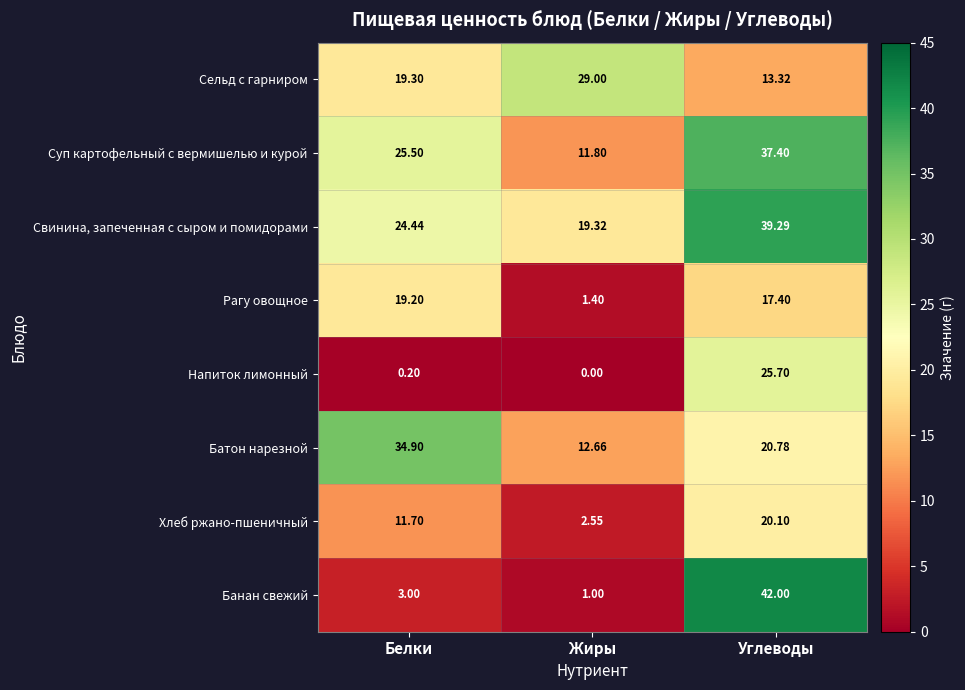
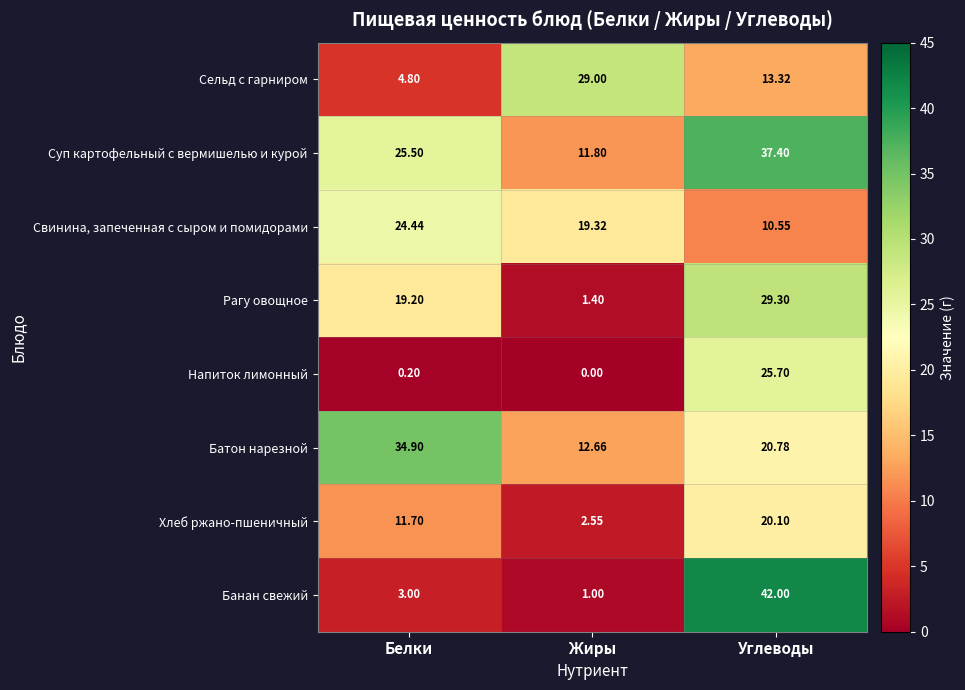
  {
    "Сельд с гарниром": {
-     "Белки": 19.30,
+     "Белки": 4.80,
      "Жиры": 29.00,
      "Углеводы": 13.32
    },
    "Суп картофельный с вермишелью и курой": {
      "Белки": 25.50,
      "Жиры": 11.80,
      "Углеводы": 37.40
    },
    "Свинина, запеченная с сыром и помидорами": {
      "Белки": 24.44,
      "Жиры": 19.32,
-     "Углеводы": 39.29
+     "Углеводы": 10.55
    },
    "Рагу овощное": {
      "Белки": 19.20,
      "Жиры": 1.40,
-     "Углеводы": 17.40
+     "Углеводы": 29.30
    },
    "Напиток лимонный": {
      "Белки": 0.20,
      "Жиры": 0.00,
      "Углеводы": 25.70
    },
    "Батон нарезной": {
      "Белки": 34.90,
      "Жиры": 12.66,
      "Углеводы": 20.78
    },
    "Хлеб ржано-пшеничный": {
      "Белки": 11.70,
      "Жиры": 2.55,
      "Углеводы": 20.10
    },
    "Банан свежий": {
      "Белки": 3.00,
      "Жиры": 1.00,
      "Углеводы": 42.00
    }
  }
